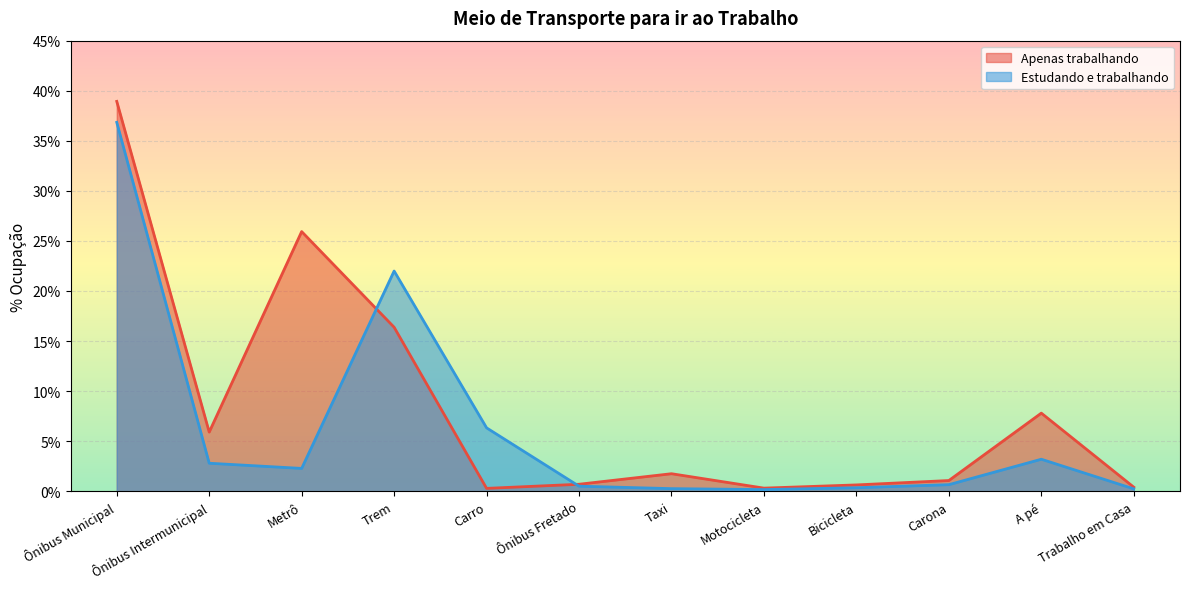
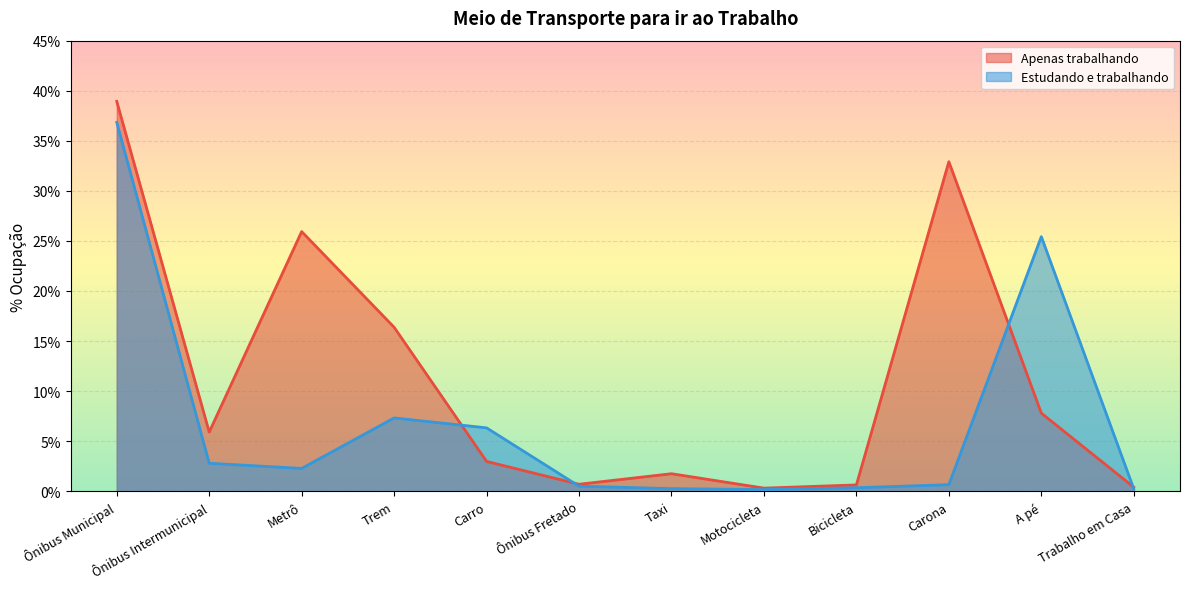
  {
    "Apenas trabalhando": {
      "Ônibus Municipal": "38.9%",
      "Ônibus Intermunicipal": "5.9%",
      "Metrô": "25.9%",
      "Trem": "16.4%",
-     "Carro": "0.3%",
+     "Carro": "3.0%",
      "Taxi": "1.7%",
      "Bicicleta": "0.6%",
-     "Carona": "1.1%",
+     "Carona": "32.9%",
      "A pé": "7.8%"
    },
    "Estudando e trabalhando": {
      "Ônibus Municipal": "36.8%",
      "Ônibus Intermunicipal": "2.8%",
      "Metrô": "2.3%",
-     "Trem": "22.0%",
+     "Trem": "7.3%",
      "Carro": "6.3%",
      "Taxi": "0.3%",
      "Bicicleta": "0.3%",
      "Carona": "0.7%",
-     "A pé": "3.2%"
+     "A pé": "25.4%"
    }
  }
